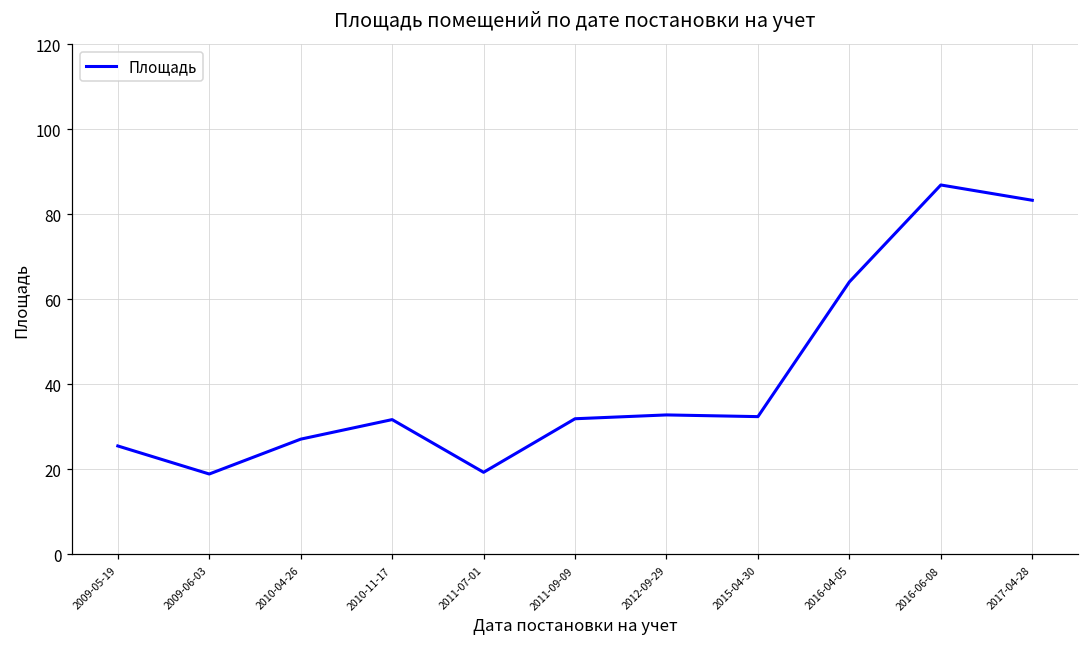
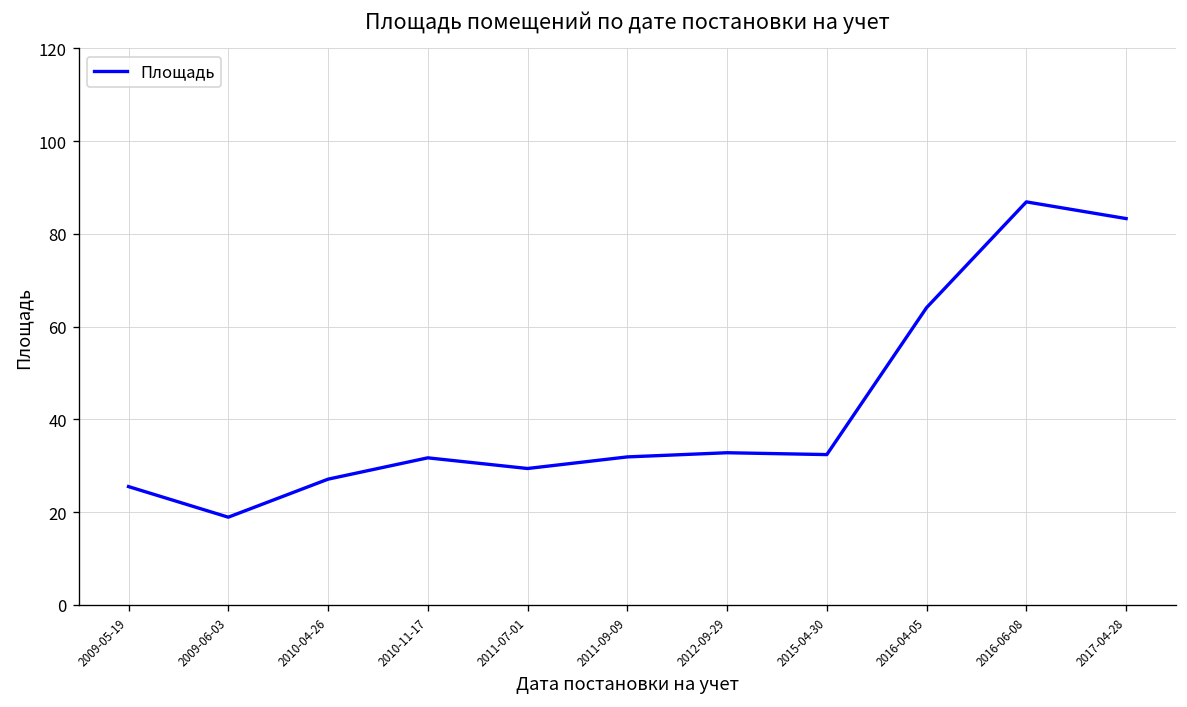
  {
    "2009-05-19": 26,
    "2009-06-03": 19,
    "2010-04-26": 27,
    "2010-11-17": 32,
-   "2011-07-01": 19,
+   "2011-07-01": 29,
    "2011-09-09": 32,
    "2012-09-29": 33,
    "2015-04-30": 32,
    "2016-04-05": 64,
    "2016-06-08": 87,
    "2017-04-28": 83
  }
